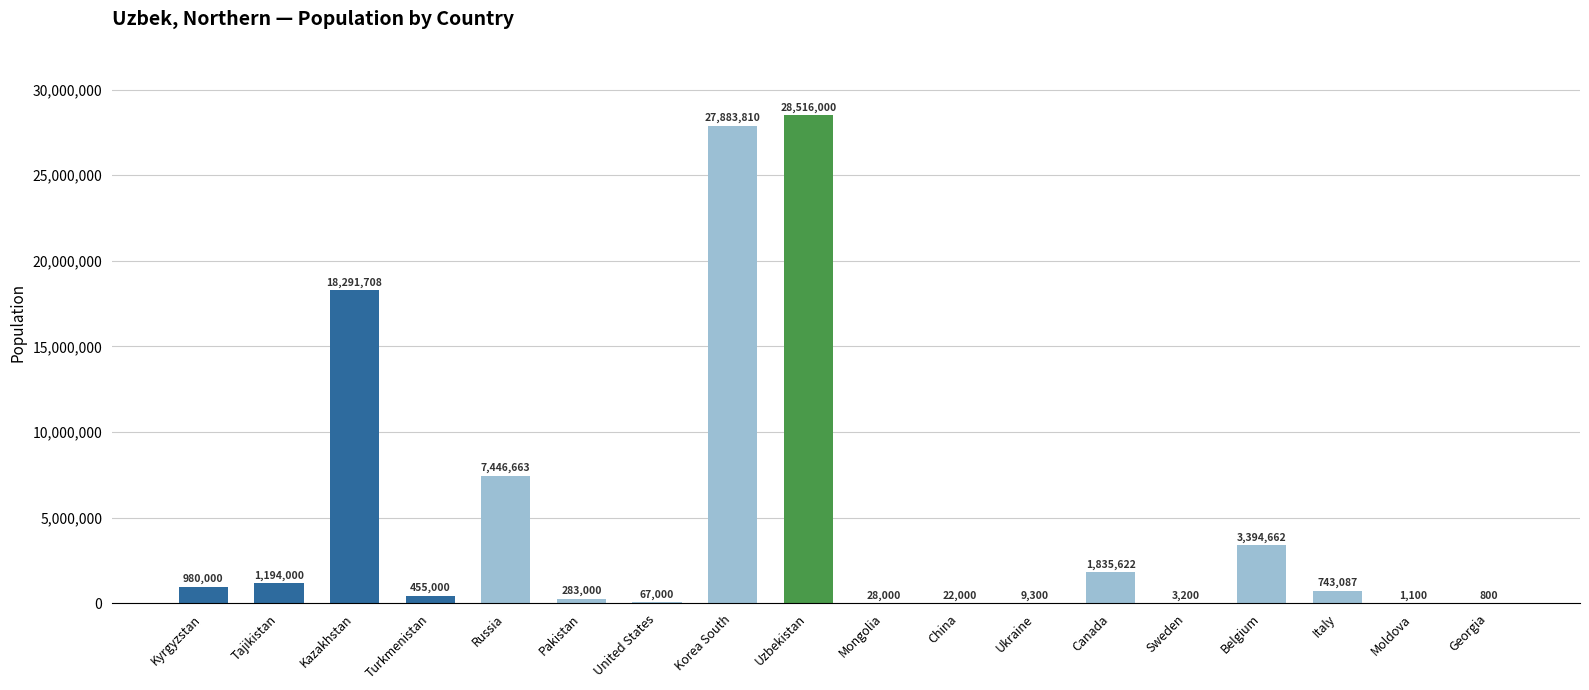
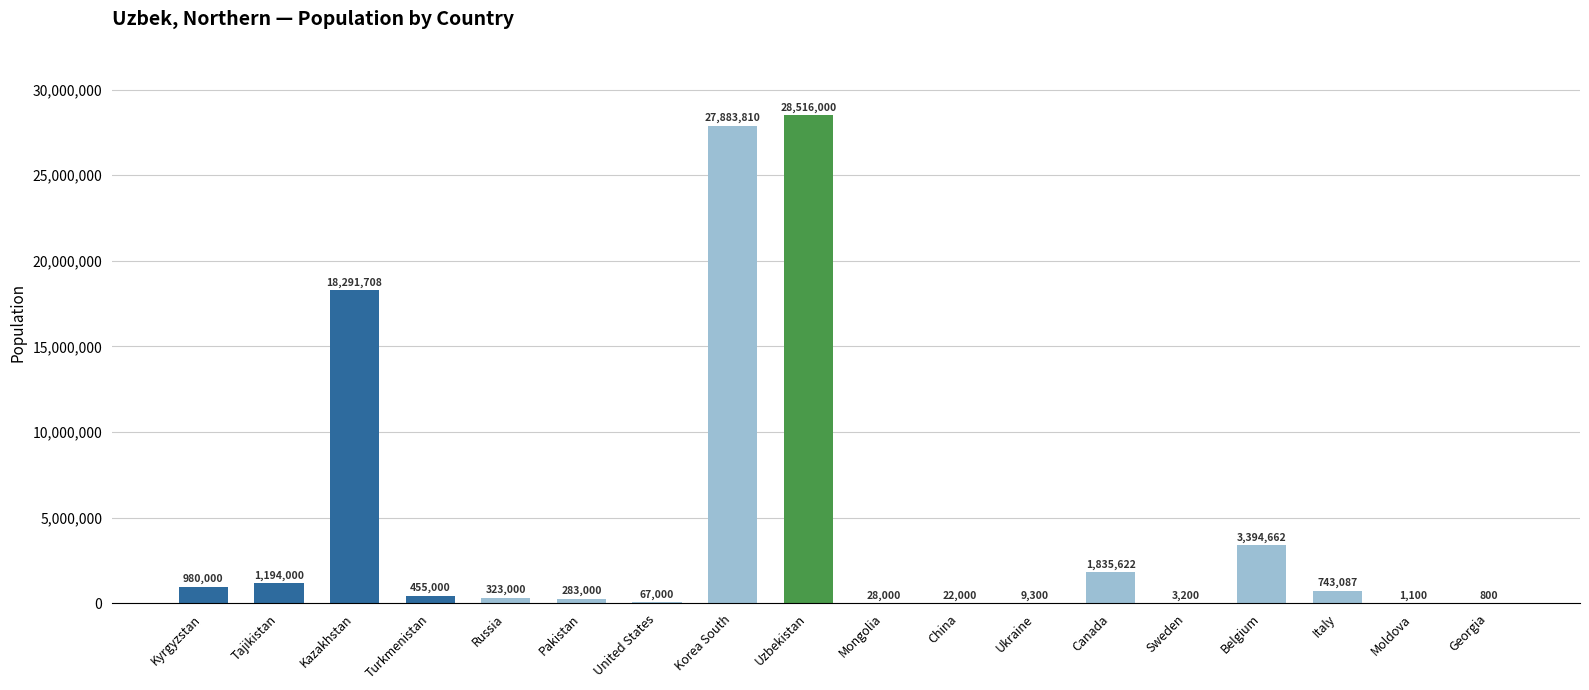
  {
    "Kyrgyzstan": "980,000",
    "Tajikistan": "1,194,000",
    "Kazakhstan": "18,291,708",
    "Turkmenistan": "455,000",
-   "Russia": "7,446,663",
+   "Russia": "323,000",
    "Pakistan": "283,000",
    "United States": "67,000",
    "Korea South": "27,883,810",
    "Uzbekistan": "28,516,000",
    "Mongolia": "28,000",
    "China": "22,000",
    "Ukraine": "9,300",
    "Canada": "1,835,622",
    "Sweden": "3,200",
    "Belgium": "3,394,662",
    "Italy": "743,087",
    "Moldova": "1,100",
    "Georgia": "800"
  }
